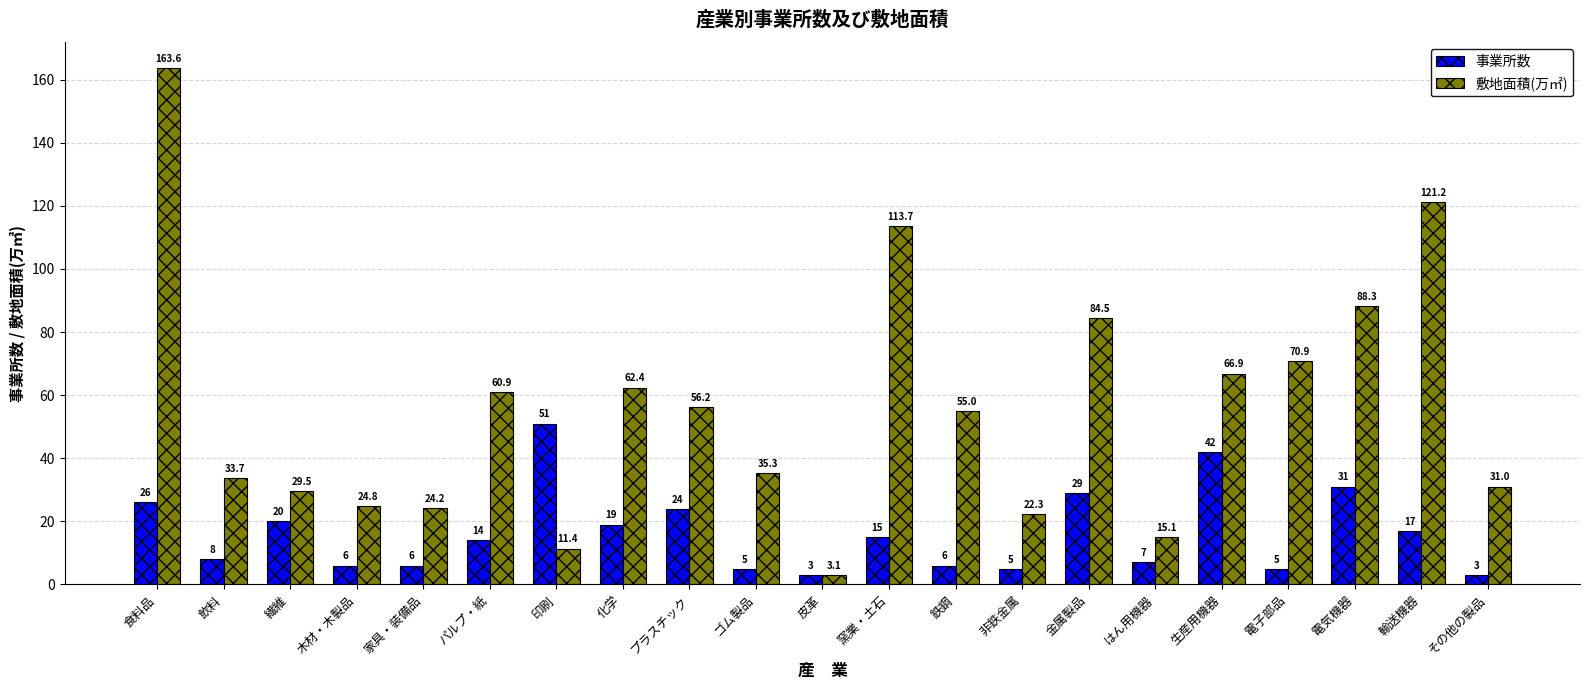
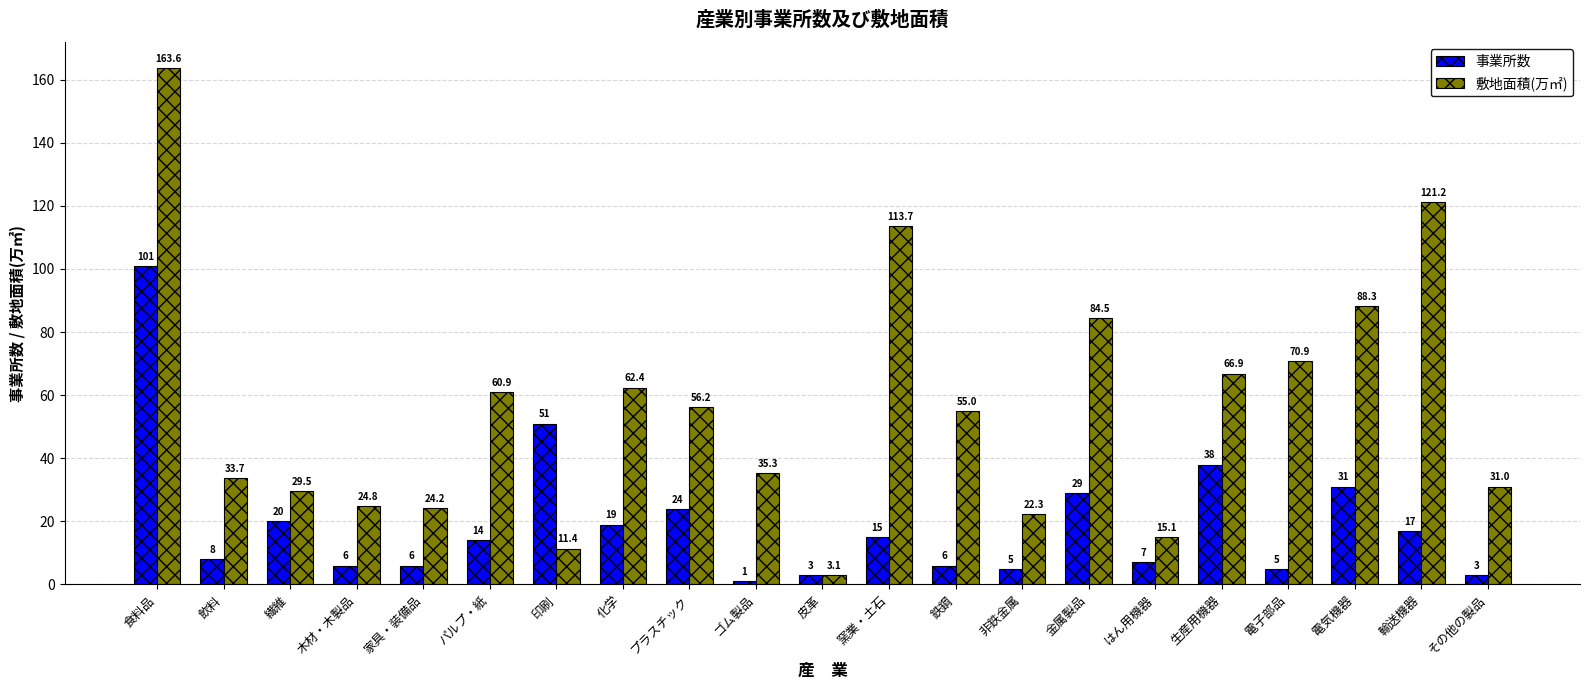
  {
    "事業所数": {
-     "食料品": 26,
+     "食料品": 101,
      "飲料": 8,
      "繊維": 20,
      "木材・木製品": 6,
      "家具・装備品": 6,
      "パルプ・紙": 14,
      "印刷": 51,
      "化学": 19,
      "プラスチック": 24,
-     "ゴム製品": 5,
+     "ゴム製品": 1,
      "皮革": 3,
      "窯業・土石": 15,
      "鉄鋼": 6,
      "非鉄金属": 5,
      "金属製品": 29,
      "はん用機器": 7,
-     "生産用機器": 42,
+     "生産用機器": 38,
      "電子部品": 5,
      "電気機器": 31,
      "輸送機器": 17,
      "その他の製品": 3
    },
    "敷地面積(万㎡)": {
      "食料品": 163.6,
      "飲料": 33.7,
      "繊維": 29.5,
      "木材・木製品": 24.8,
      "家具・装備品": 24.2,
      "パルプ・紙": 60.9,
      "印刷": 11.4,
      "化学": 62.4,
      "プラスチック": 56.2,
      "ゴム製品": 35.3,
      "皮革": 3.1,
      "窯業・土石": 113.7,
      "鉄鋼": 55.0,
      "非鉄金属": 22.3,
      "金属製品": 84.5,
      "はん用機器": 15.1,
      "生産用機器": 66.9,
      "電子部品": 70.9,
      "電気機器": 88.3,
      "輸送機器": 121.2,
      "その他の製品": 31.0
    }
  }
